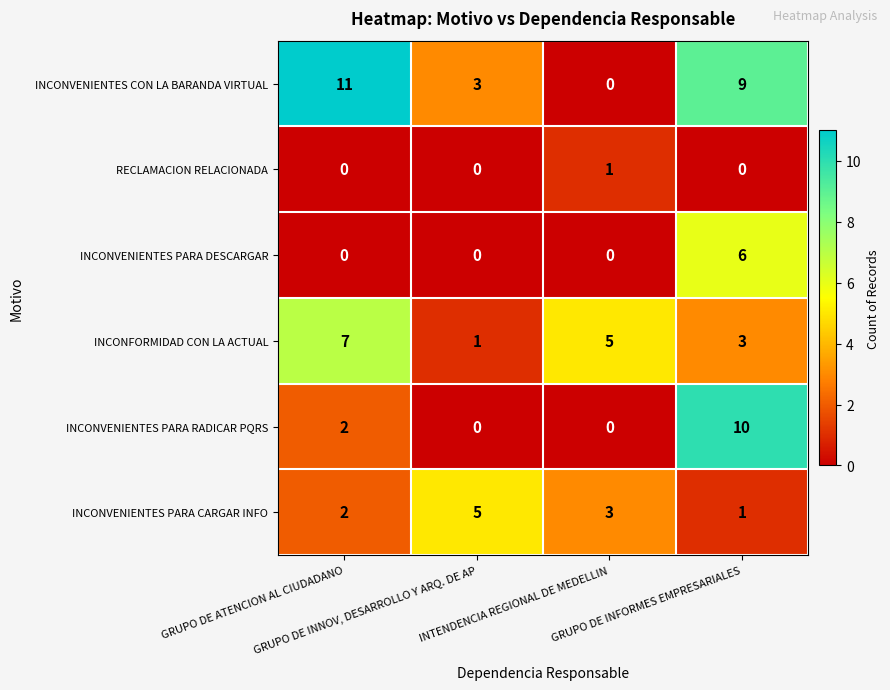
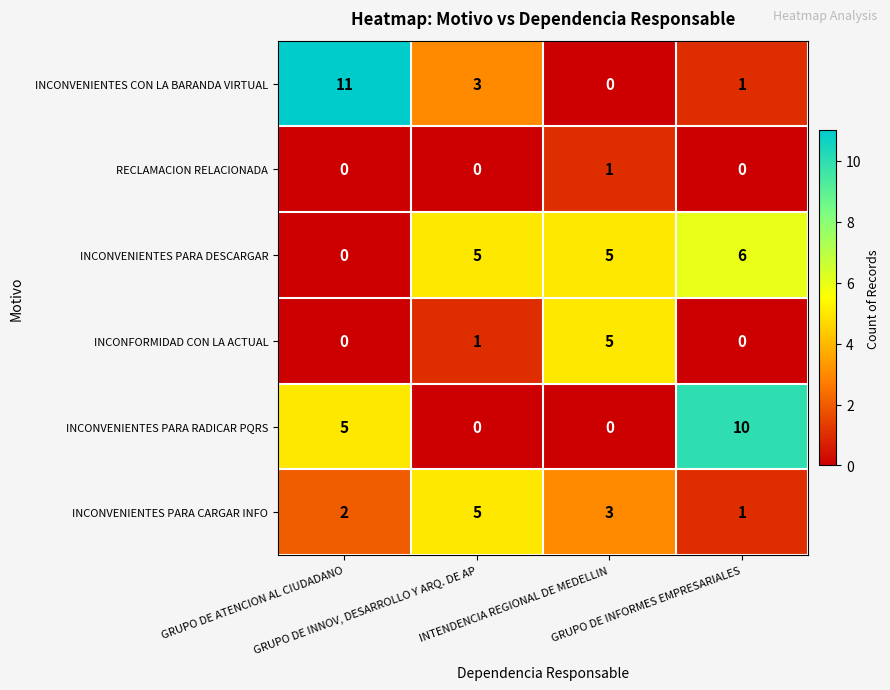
  {
    "INCONVENIENTES CON LA BARANDA VIRTUAL": {
      "GRUPO DE ATENCION AL CIUDADANO": 11,
      "GRUPO DE INNOV, DESARROLLO Y ARQ. DE AP": 3,
      "INTENDENCIA REGIONAL DE MEDELLIN": 0,
-     "GRUPO DE INFORMES EMPRESARIALES": 9
+     "GRUPO DE INFORMES EMPRESARIALES": 1
    },
    "RECLAMACION RELACIONADA": {
      "GRUPO DE ATENCION AL CIUDADANO": 0,
      "GRUPO DE INNOV, DESARROLLO Y ARQ. DE AP": 0,
      "INTENDENCIA REGIONAL DE MEDELLIN": 1,
      "GRUPO DE INFORMES EMPRESARIALES": 0
    },
    "INCONVENIENTES PARA DESCARGAR": {
      "GRUPO DE ATENCION AL CIUDADANO": 0,
-     "GRUPO DE INNOV, DESARROLLO Y ARQ. DE AP": 0,
-     "INTENDENCIA REGIONAL DE MEDELLIN": 0,
+     "GRUPO DE INNOV, DESARROLLO Y ARQ. DE AP": 5,
+     "INTENDENCIA REGIONAL DE MEDELLIN": 5,
      "GRUPO DE INFORMES EMPRESARIALES": 6
    },
    "INCONFORMIDAD CON LA ACTUAL": {
-     "GRUPO DE ATENCION AL CIUDADANO": 7,
+     "GRUPO DE ATENCION AL CIUDADANO": 0,
      "GRUPO DE INNOV, DESARROLLO Y ARQ. DE AP": 1,
      "INTENDENCIA REGIONAL DE MEDELLIN": 5,
-     "GRUPO DE INFORMES EMPRESARIALES": 3
+     "GRUPO DE INFORMES EMPRESARIALES": 0
    },
    "INCONVENIENTES PARA RADICAR PQRS": {
-     "GRUPO DE ATENCION AL CIUDADANO": 2,
+     "GRUPO DE ATENCION AL CIUDADANO": 5,
      "GRUPO DE INNOV, DESARROLLO Y ARQ. DE AP": 0,
      "INTENDENCIA REGIONAL DE MEDELLIN": 0,
      "GRUPO DE INFORMES EMPRESARIALES": 10
    },
    "INCONVENIENTES PARA CARGAR INFO": {
      "GRUPO DE ATENCION AL CIUDADANO": 2,
      "GRUPO DE INNOV, DESARROLLO Y ARQ. DE AP": 5,
      "INTENDENCIA REGIONAL DE MEDELLIN": 3,
      "GRUPO DE INFORMES EMPRESARIALES": 1
    }
  }
